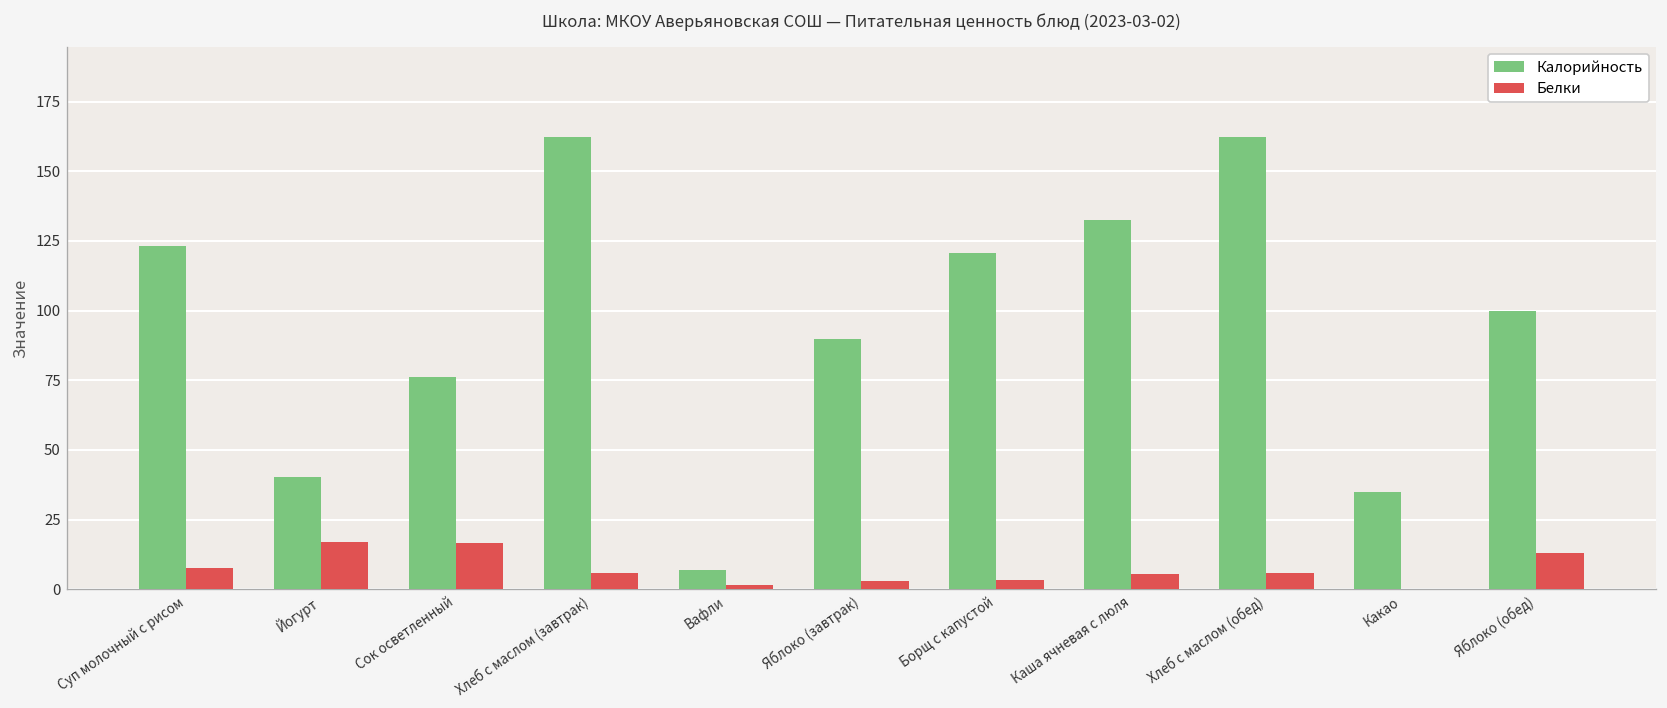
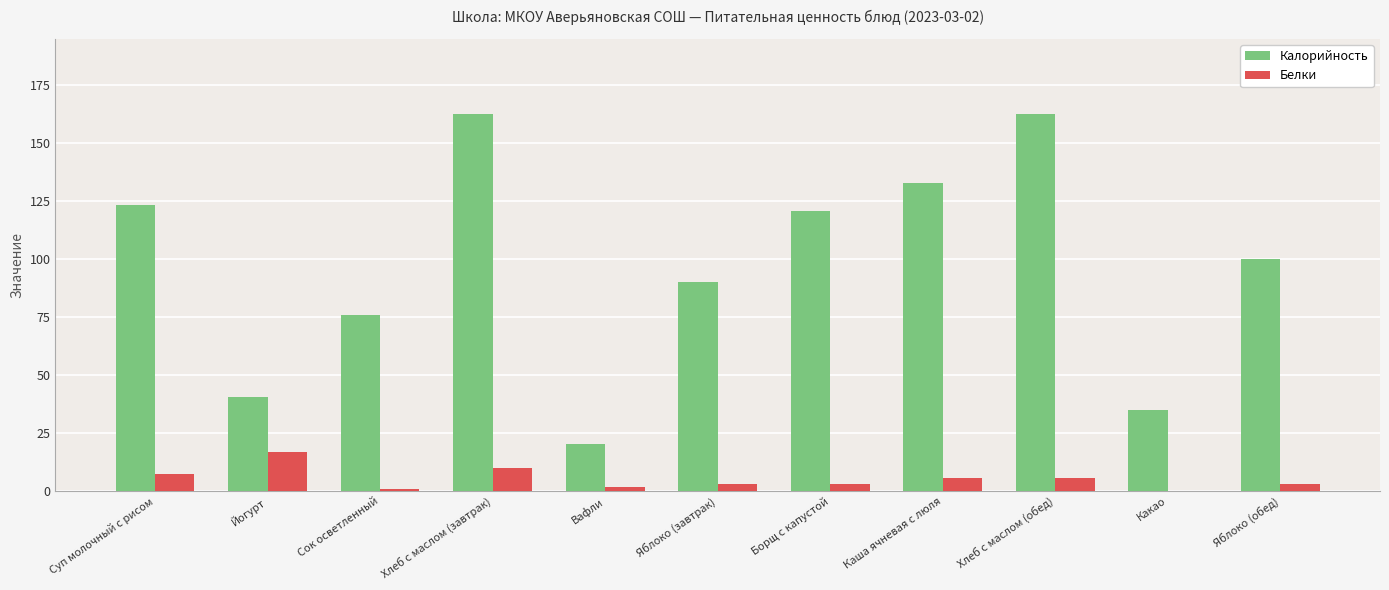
  {
    "Калорийность": {
      "Суп молочный с рисом": 123,
      "Йогурт": 40,
      "Сок осветленный": 76,
      "Хлеб с маслом (завтрак)": 162,
-     "Вафли": 7,
+     "Вафли": 20,
      "Яблоко (завтрак)": 90,
      "Борщ с капустой": 121,
      "Каша ячневая с люля": 133,
      "Хлеб с маслом (обед)": 162,
      "Какао": 35,
      "Яблоко (обед)": 100
    },
    "Белки": {
      "Суп молочный с рисом": 7,
      "Йогурт": 17,
-     "Сок осветленный": 17,
-     "Хлеб с маслом (завтрак)": 6,
+     "Сок осветленный": 1,
+     "Хлеб с маслом (завтрак)": 10,
      "Вафли": 2,
      "Яблоко (завтрак)": 3,
      "Борщ с капустой": 3,
      "Каша ячневая с люля": 6,
      "Хлеб с маслом (обед)": 6,
      "Какао": 0,
-     "Яблоко (обед)": 13
+     "Яблоко (обед)": 3
    }
  }
